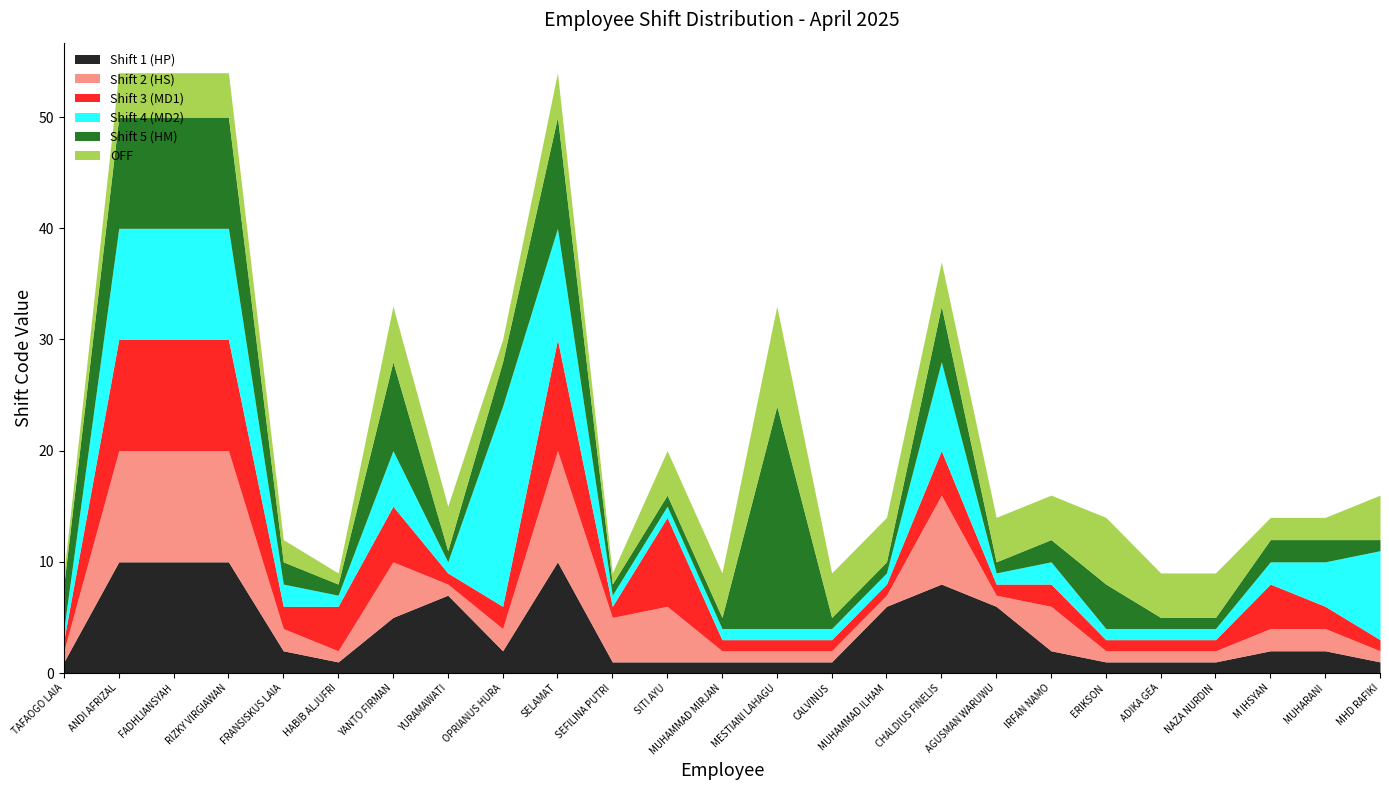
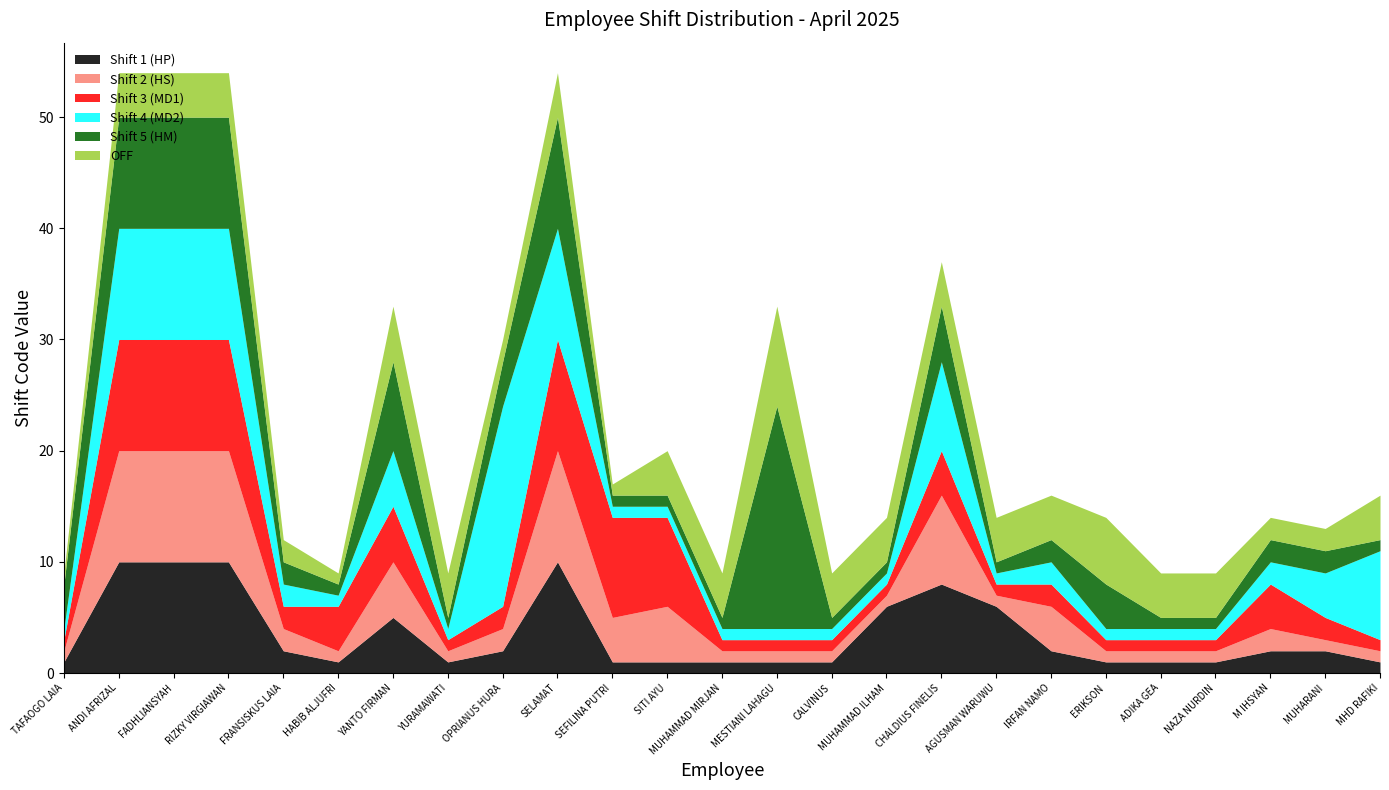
  {
    "Shift 1 (HP)": {
      "TAFAOGO LAIA": 1,
      "ANDI AFRIZAL": 10,
      "FADHLIANSYAH": 10,
      "RIZKY VIRGIAWAN": 10,
      "FRANSISKUS LAIA": 2,
      "HABIB ALJUFRI": 1,
      "YANTO FIRMAN": 5,
-     "YURAMAWATI": 7,
+     "YURAMAWATI": 1,
      "OPRIANUS HURA": 2,
      "SELAMAT": 10,
      "SEFILINA PUTRI": 1,
      "SITI AYU": 1,
      "MUHAMMAD MIRJAN": 1,
      "MESTIANI LAHAGU": 1,
      "CALVINUS": 1,
      "MUHAMMAD ILHAM": 6,
      "CHALDIUS FINELIS": 8,
      "AGUSMAN WARUWU": 6,
      "IRFAN NAMO": 2,
      "ERIKSON": 1,
      "ADIKA GEA": 1,
      "NAZA NURDIN": 1,
      "M IHSYAN": 2,
      "MUHARANI": 2,
      "MHD RAFIKI": 1
    },
    "Shift 2 (HS)": {
      "TAFAOGO LAIA": 1,
      "ANDI AFRIZAL": 10,
      "FADHLIANSYAH": 10,
      "RIZKY VIRGIAWAN": 10,
      "FRANSISKUS LAIA": 2,
      "HABIB ALJUFRI": 1,
      "YANTO FIRMAN": 5,
      "YURAMAWATI": 1,
      "OPRIANUS HURA": 2,
      "SELAMAT": 10,
      "SEFILINA PUTRI": 4,
      "SITI AYU": 5,
      "MUHAMMAD MIRJAN": 1,
      "MESTIANI LAHAGU": 1,
      "CALVINUS": 1,
      "MUHAMMAD ILHAM": 1,
      "CHALDIUS FINELIS": 8,
      "AGUSMAN WARUWU": 1,
      "IRFAN NAMO": 4,
      "ERIKSON": 1,
      "ADIKA GEA": 1,
      "NAZA NURDIN": 1,
      "M IHSYAN": 2,
-     "MUHARANI": 2,
+     "MUHARANI": 1,
      "MHD RAFIKI": 1
    },
    "Shift 3 (MD1)": {
      "TAFAOGO LAIA": 1,
      "ANDI AFRIZAL": 10,
      "FADHLIANSYAH": 10,
      "RIZKY VIRGIAWAN": 10,
      "FRANSISKUS LAIA": 2,
      "HABIB ALJUFRI": 4,
      "YANTO FIRMAN": 5,
      "YURAMAWATI": 1,
      "OPRIANUS HURA": 2,
      "SELAMAT": 10,
-     "SEFILINA PUTRI": 1,
+     "SEFILINA PUTRI": 9,
      "SITI AYU": 8,
      "MUHAMMAD MIRJAN": 1,
      "MESTIANI LAHAGU": 1,
      "CALVINUS": 1,
      "MUHAMMAD ILHAM": 1,
      "CHALDIUS FINELIS": 4,
      "AGUSMAN WARUWU": 1,
      "IRFAN NAMO": 2,
      "ERIKSON": 1,
      "ADIKA GEA": 1,
      "NAZA NURDIN": 1,
      "M IHSYAN": 4,
      "MUHARANI": 2,
      "MHD RAFIKI": 1
    },
    "Shift 4 (MD2)": {
      "TAFAOGO LAIA": 1,
      "ANDI AFRIZAL": 10,
      "FADHLIANSYAH": 10,
      "RIZKY VIRGIAWAN": 10,
      "FRANSISKUS LAIA": 2,
      "HABIB ALJUFRI": 1,
      "YANTO FIRMAN": 5,
      "YURAMAWATI": 1,
      "OPRIANUS HURA": 18,
      "SELAMAT": 10,
      "SEFILINA PUTRI": 1,
      "SITI AYU": 1,
      "MUHAMMAD MIRJAN": 1,
      "MESTIANI LAHAGU": 1,
      "CALVINUS": 1,
      "MUHAMMAD ILHAM": 1,
      "CHALDIUS FINELIS": 8,
      "AGUSMAN WARUWU": 1,
      "IRFAN NAMO": 2,
      "ERIKSON": 1,
      "ADIKA GEA": 1,
      "NAZA NURDIN": 1,
      "M IHSYAN": 2,
      "MUHARANI": 4,
      "MHD RAFIKI": 8
    },
    "Shift 5 (HM)": {
      "TAFAOGO LAIA": 4,
      "ANDI AFRIZAL": 10,
      "FADHLIANSYAH": 10,
      "RIZKY VIRGIAWAN": 10,
      "FRANSISKUS LAIA": 2,
      "HABIB ALJUFRI": 1,
      "YANTO FIRMAN": 8,
      "YURAMAWATI": 1,
      "OPRIANUS HURA": 4,
      "SELAMAT": 10,
      "SEFILINA PUTRI": 1,
      "SITI AYU": 1,
      "MUHAMMAD MIRJAN": 1,
      "MESTIANI LAHAGU": 20,
      "CALVINUS": 1,
      "MUHAMMAD ILHAM": 1,
      "CHALDIUS FINELIS": 5,
      "AGUSMAN WARUWU": 1,
      "IRFAN NAMO": 2,
      "ERIKSON": 4,
      "ADIKA GEA": 1,
      "NAZA NURDIN": 1,
      "M IHSYAN": 2,
      "MUHARANI": 2,
      "MHD RAFIKI": 1
    },
    "OFF": {
      "TAFAOGO LAIA": 1,
      "ANDI AFRIZAL": 4,
      "FADHLIANSYAH": 4,
      "RIZKY VIRGIAWAN": 4,
      "FRANSISKUS LAIA": 2,
      "HABIB ALJUFRI": 1,
      "YANTO FIRMAN": 5,
      "YURAMAWATI": 4,
      "OPRIANUS HURA": 2,
      "SELAMAT": 4,
      "SEFILINA PUTRI": 1,
      "SITI AYU": 4,
      "MUHAMMAD MIRJAN": 4,
      "MESTIANI LAHAGU": 9,
      "CALVINUS": 4,
      "MUHAMMAD ILHAM": 4,
      "CHALDIUS FINELIS": 4,
      "AGUSMAN WARUWU": 4,
      "IRFAN NAMO": 4,
      "ERIKSON": 6,
      "ADIKA GEA": 4,
      "NAZA NURDIN": 4,
      "M IHSYAN": 2,
      "MUHARANI": 2,
      "MHD RAFIKI": 4
    }
  }
